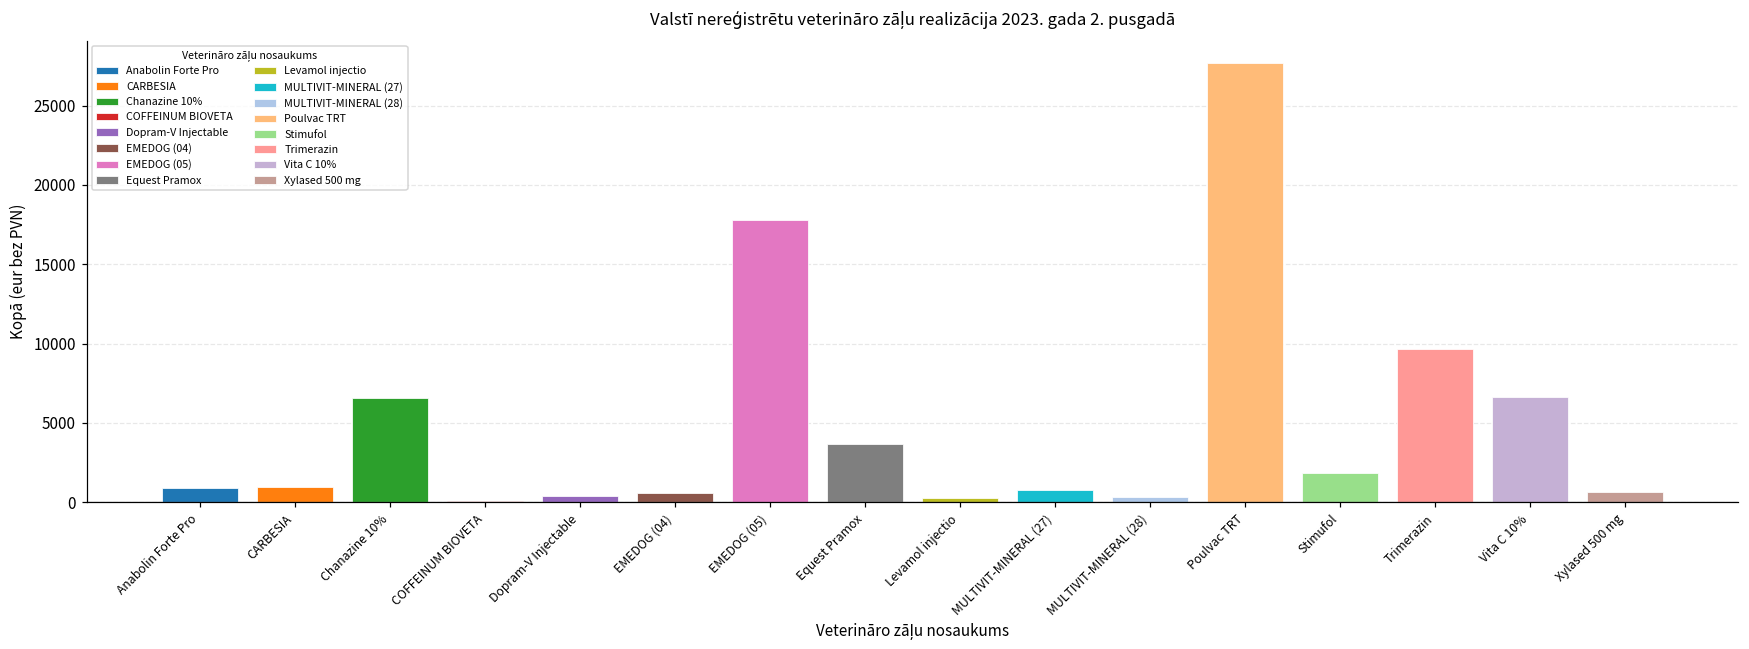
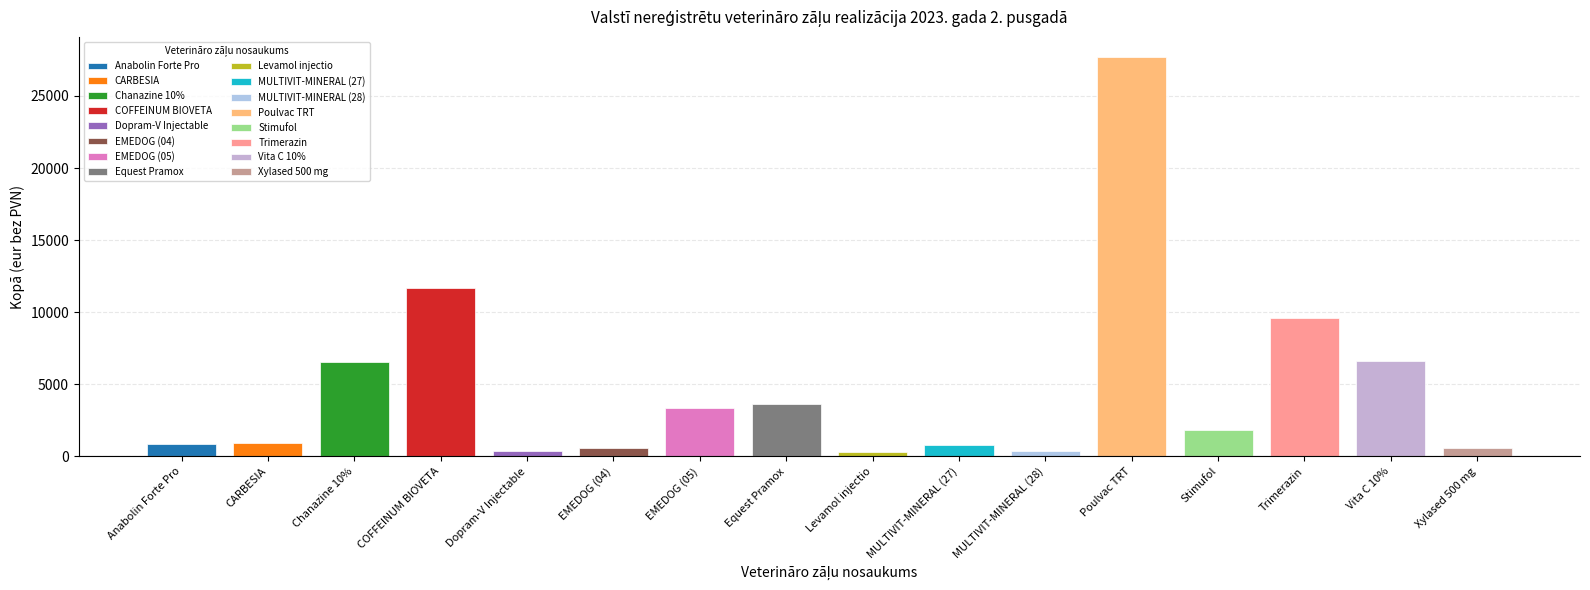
  {
    "Anabolin Forte Pro": 900,
    "CARBESIA": 900,
    "Chanazine 10%": 6500,
-   "COFFEINUM BIOVETA": 100,
+   "COFFEINUM BIOVETA": 11700,
    "Dopram-V Injectable": 400,
    "EMEDOG (04)": 600,
-   "EMEDOG (05)": 17800,
+   "EMEDOG (05)": 3400,
    "Equest Pramox": 3700,
    "Levamol injectio": 300,
    "MULTIVIT-MINERAL (27)": 800,
    "MULTIVIT-MINERAL (28)": 300,
    "Poulvac TRT": 27700,
    "Stimufol": 1800,
    "Trimerazin": 9600,
    "Vita C 10%": 6600,
    "Xylased 500 mg": 600
  }
